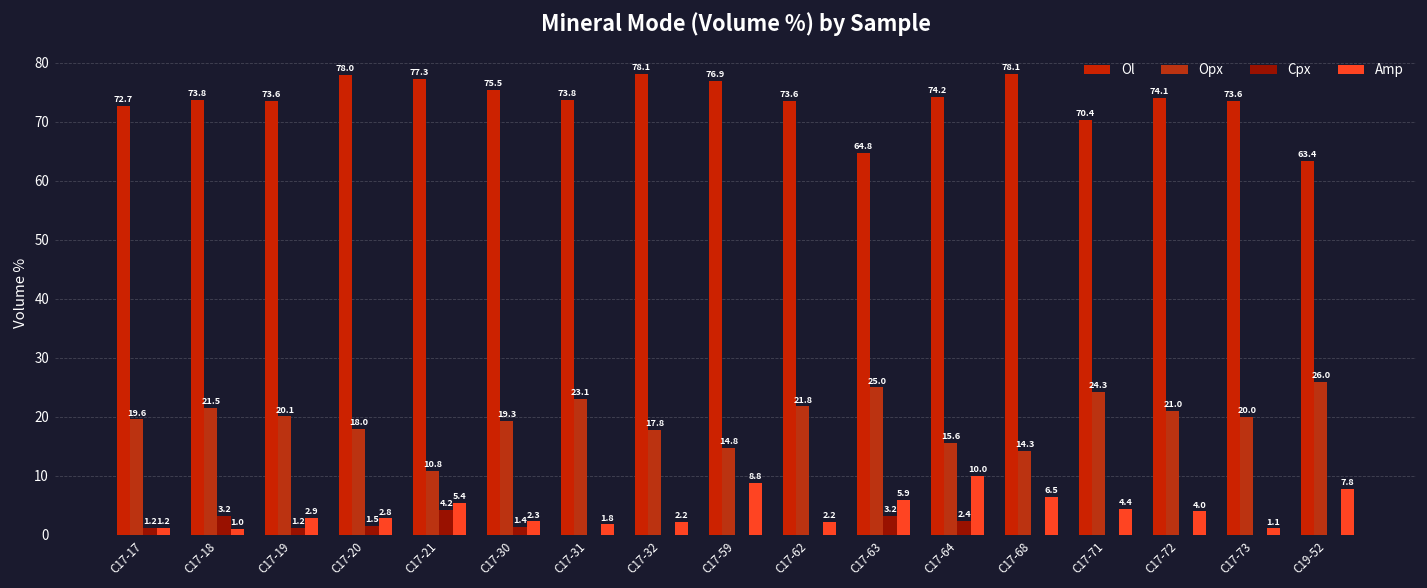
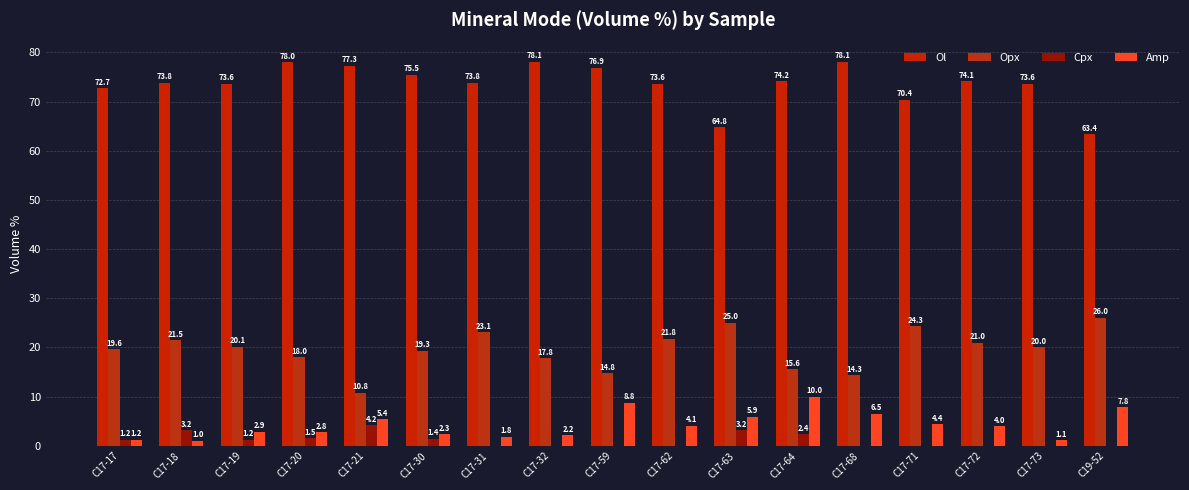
  {
    "Amp": {
      "C17-17": 1.2,
      "C17-18": 1.0,
      "C17-19": 2.9,
      "C17-20": 2.8,
      "C17-21": 5.4,
      "C17-30": 2.3,
      "C17-31": 1.8,
      "C17-32": 2.2,
      "C17-59": 8.8,
-     "C17-62": 2.2,
+     "C17-62": 4.1,
      "C17-63": 5.9,
      "C17-64": 10.0,
      "C17-68": 6.5,
      "C17-71": 4.4,
      "C17-72": 4.0,
      "C17-73": 1.1,
      "C19-52": 7.8
    }
  }
